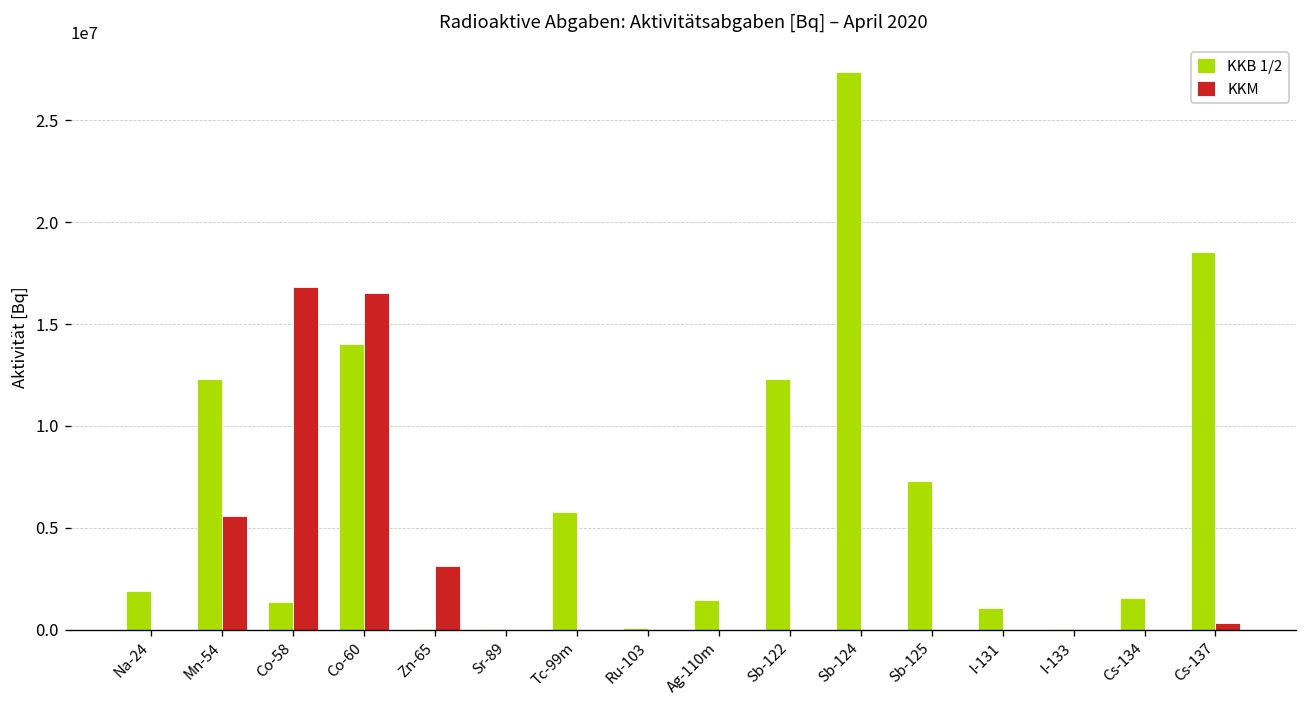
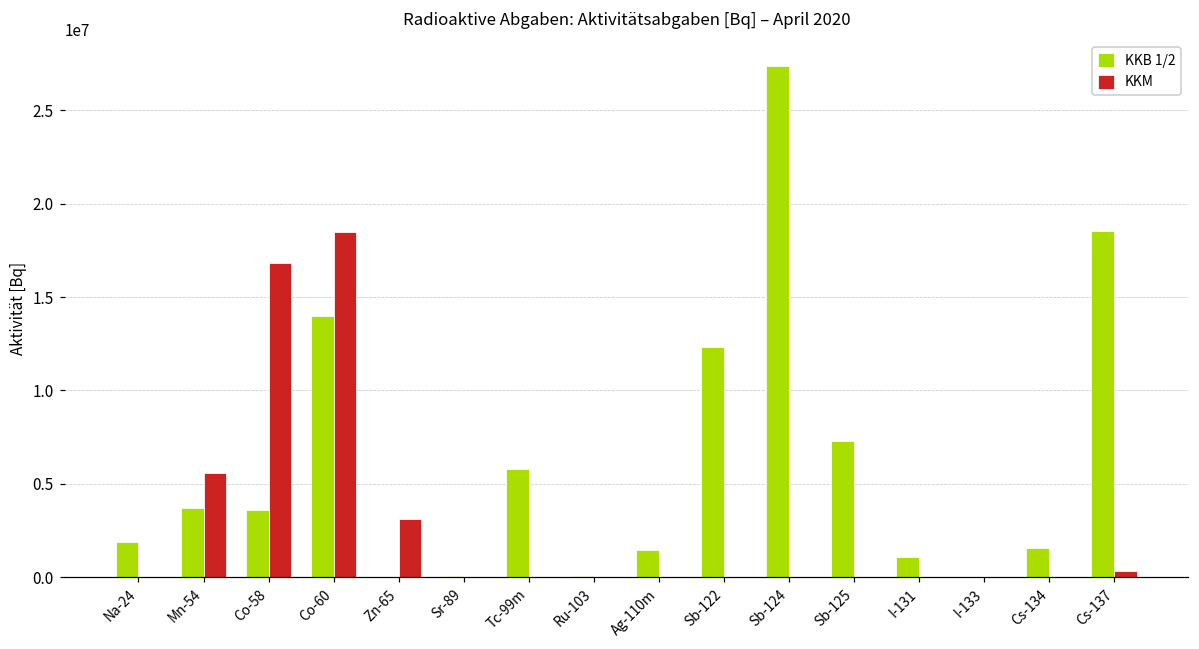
  {
    "KKB 1/2": {
      "Na-24": 1900000,
-     "Mn-54": 12300000,
-     "Co-58": 1300000,
+     "Mn-54": 3700000,
+     "Co-58": 3600000,
      "Co-60": 14000000,
      "Tc-99m": 5800000,
      "Ag-110m": 1500000,
      "Sb-122": 12300000,
      "Sb-124": 27400000,
      "Sb-125": 7300000,
      "I-131": 1100000,
      "Cs-134": 1500000,
      "Cs-137": 18500000
    },
    "KKM": {
      "Na-24": 0,
      "Mn-54": 5600000,
      "Co-58": 16800000,
-     "Co-60": 16500000,
+     "Co-60": 18500000,
      "Zn-65": 3100000,
      "Sr-89": 0,
      "Tc-99m": 0,
      "Ru-103": 0,
      "Ag-110m": 0,
      "Sb-122": 0,
      "Sb-124": 0,
      "Sb-125": 0,
      "I-131": 0,
      "I-133": 0,
      "Cs-134": 0,
      "Cs-137": 300000
    }
  }
